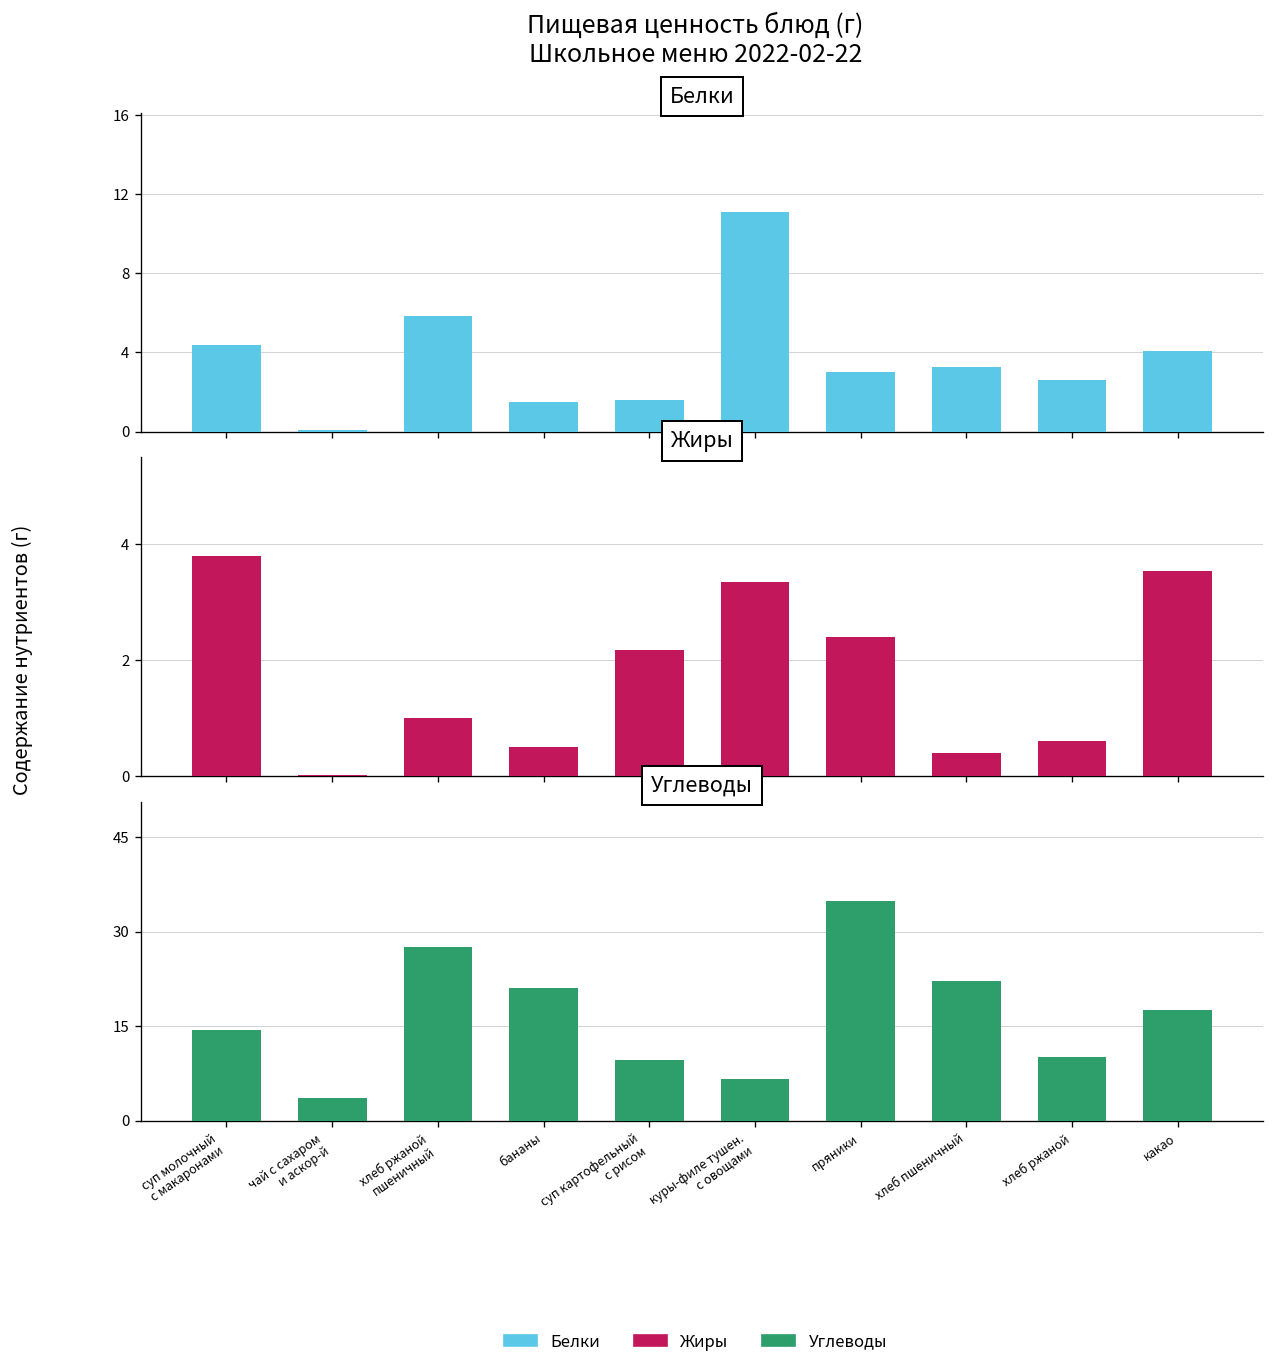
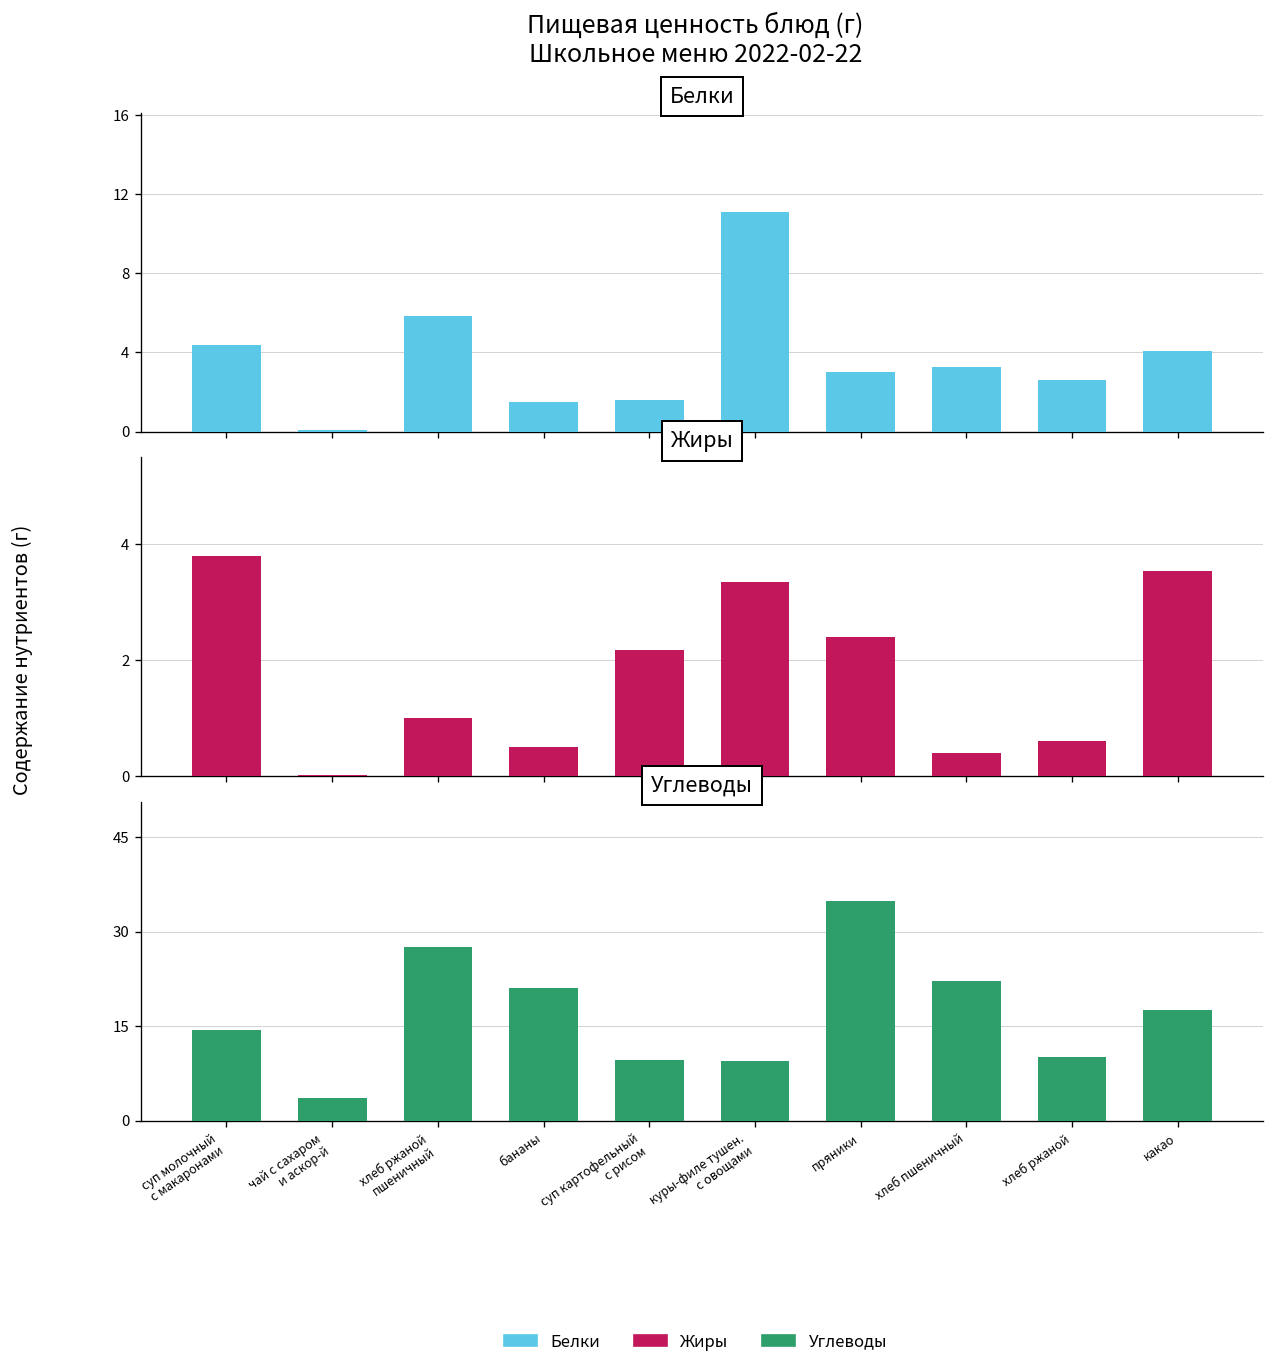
  {
    "Углеводы": {
      "суп молочный с макаронами": 14,
      "чай с сахаром и аскор-й": 4,
      "хлеб ржаной пшеничный": 28,
      "бананы": 21,
      "суп картофельный с рисом": 10,
-     "куры-филе тушен. с овощами": 7,
+     "куры-филе тушен. с овощами": 9,
      "пряники": 35,
      "хлеб пшеничный": 22,
      "хлеб ржаной": 10,
      "какао": 18
    }
  }
